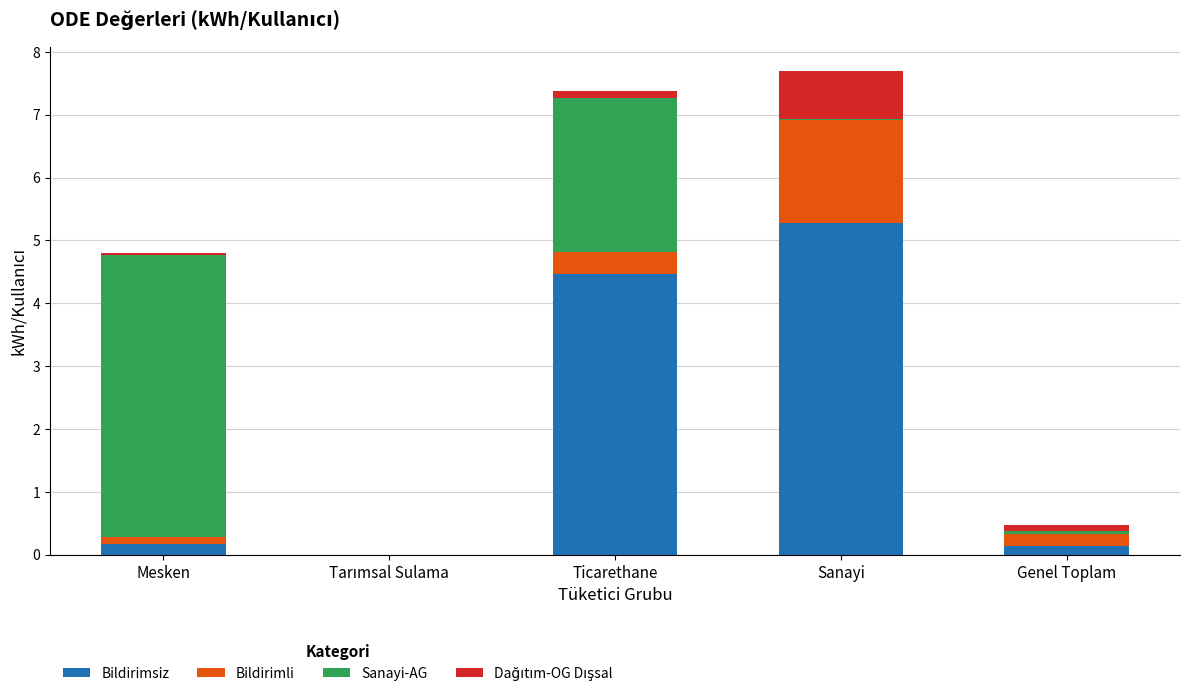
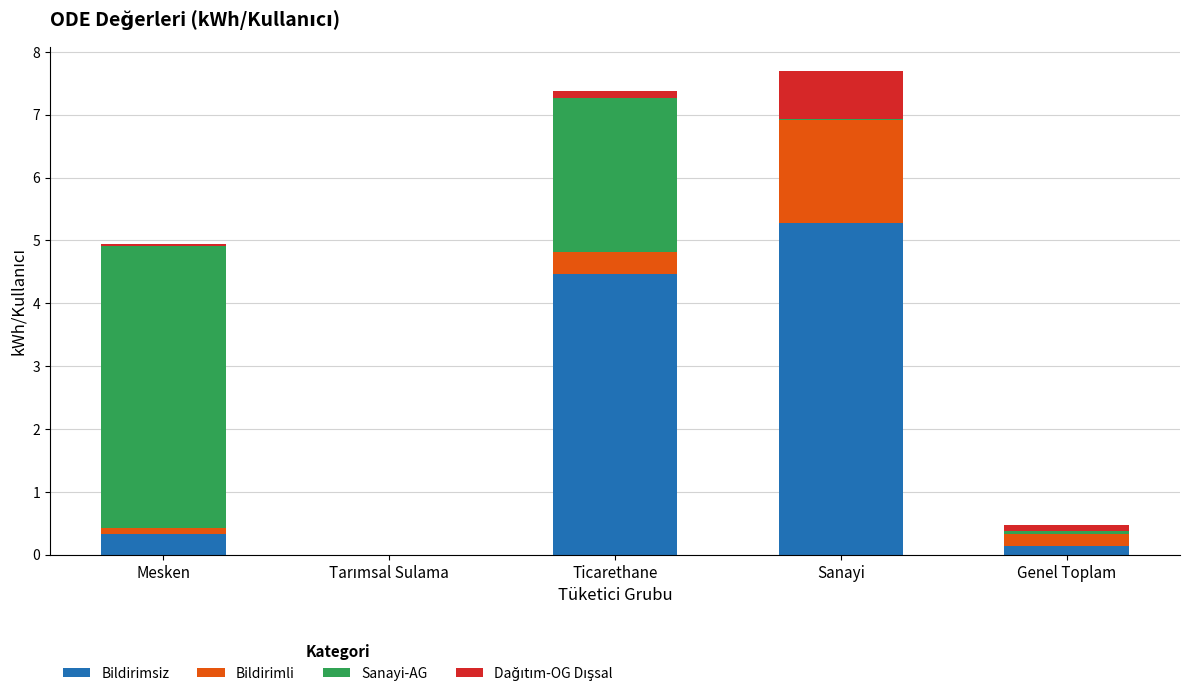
  {
    "Bildirimsiz": {
-     "Mesken": 0.2,
+     "Mesken": 0.3,
      "Tarımsal Sulama": 0.0,
      "Ticarethane": 4.5,
      "Sanayi": 5.3,
      "Genel Toplam": 0.1
    },
    "Sanayi-AG": {
      "Mesken": 4.5,
      "Tarımsal Sulama": 0.0,
      "Ticarethane": 2.5,
      "Genel Toplam": 0.1
    }
  }
